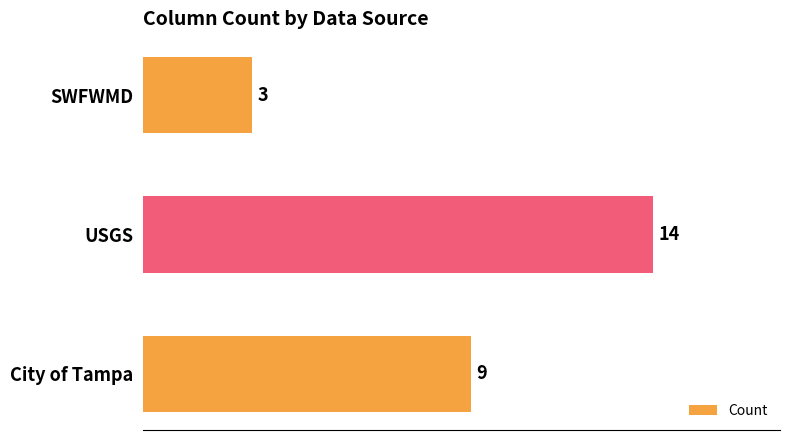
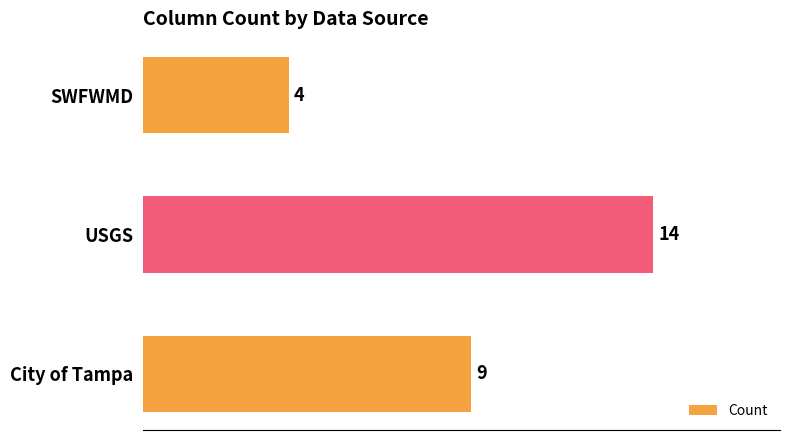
  {
-   "SWFWMD": 3,
+   "SWFWMD": 4,
    "USGS": 14,
    "City of Tampa": 9
  }
